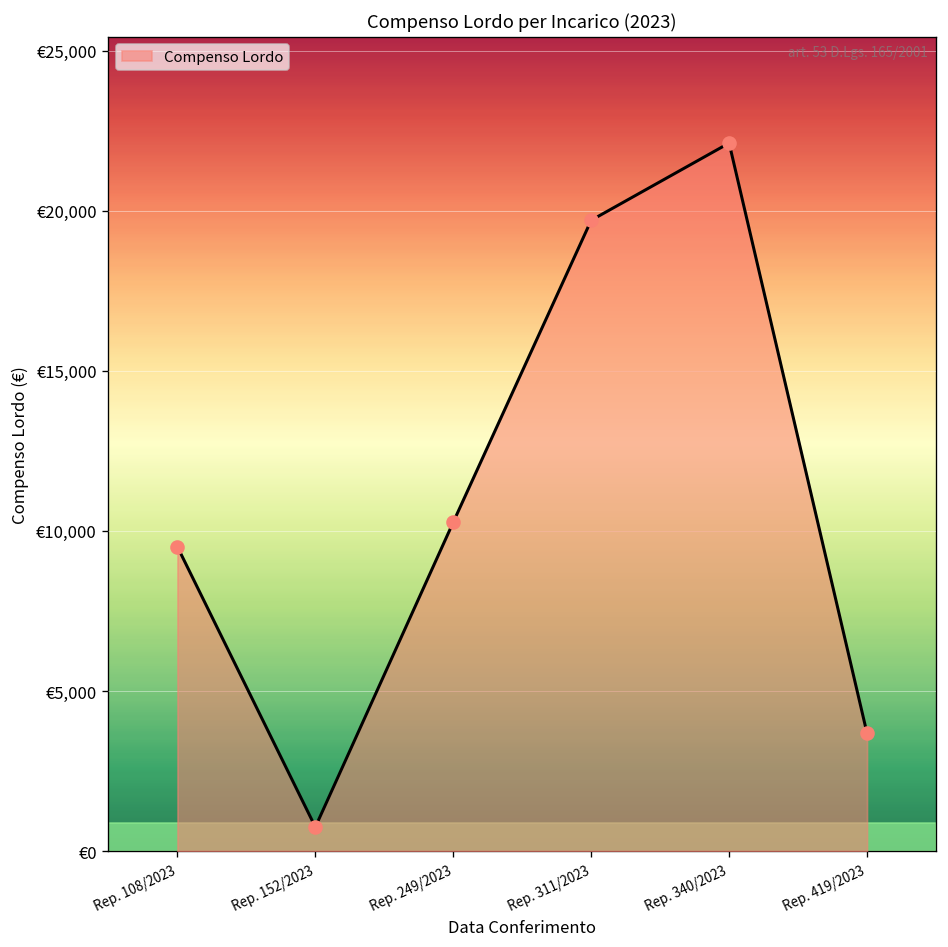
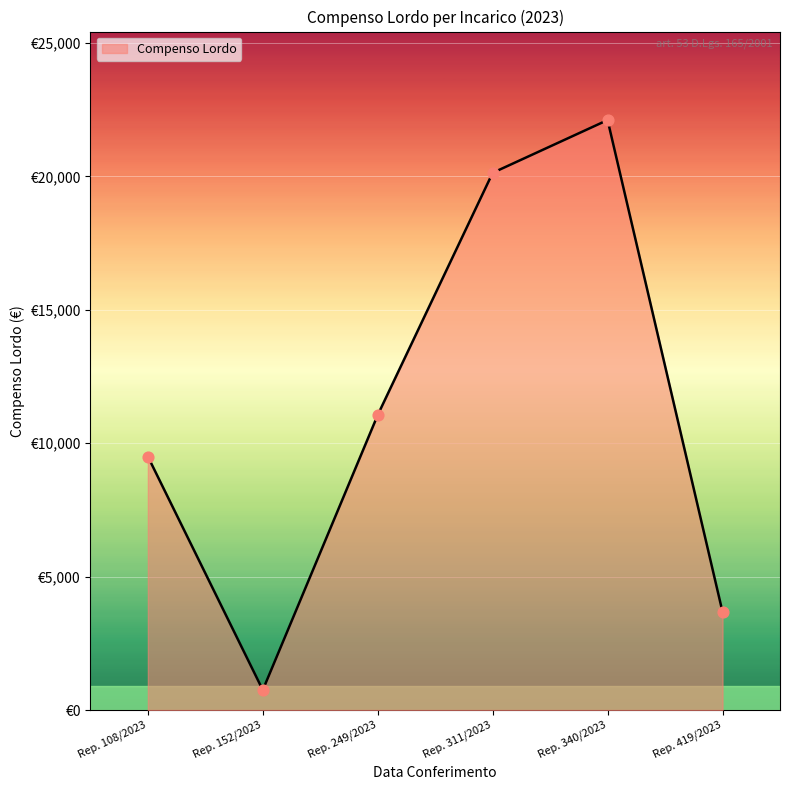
  {
    "Rep. 108/2023": "€9,500",
-   "Rep. 249/2023": "€10,300",
-   "Rep. 311/2023": "€19,700",
+   "Rep. 249/2023": "€11,100",
+   "Rep. 311/2023": "€20,100",
    "Rep. 340/2023": "€22,100",
    "Rep. 419/2023": "€3,700"
  }
